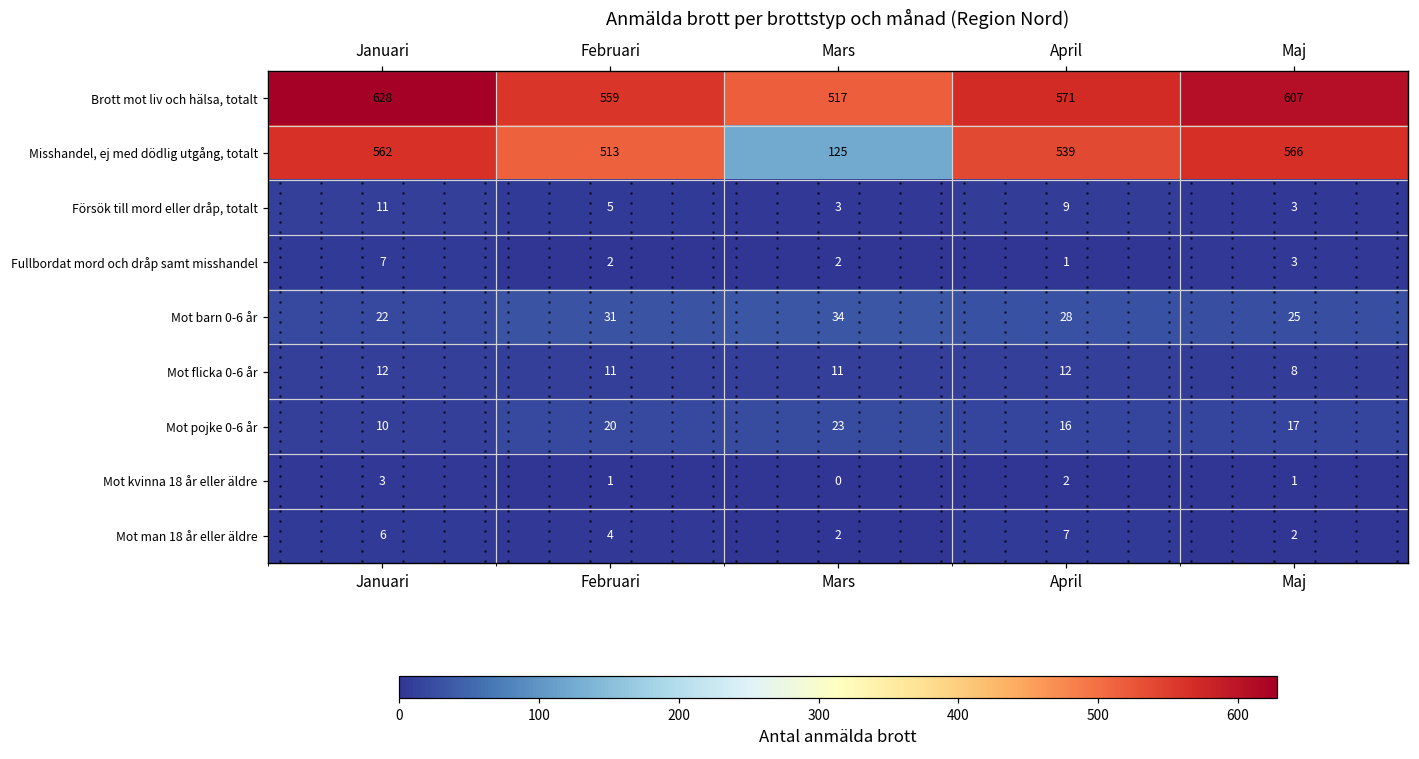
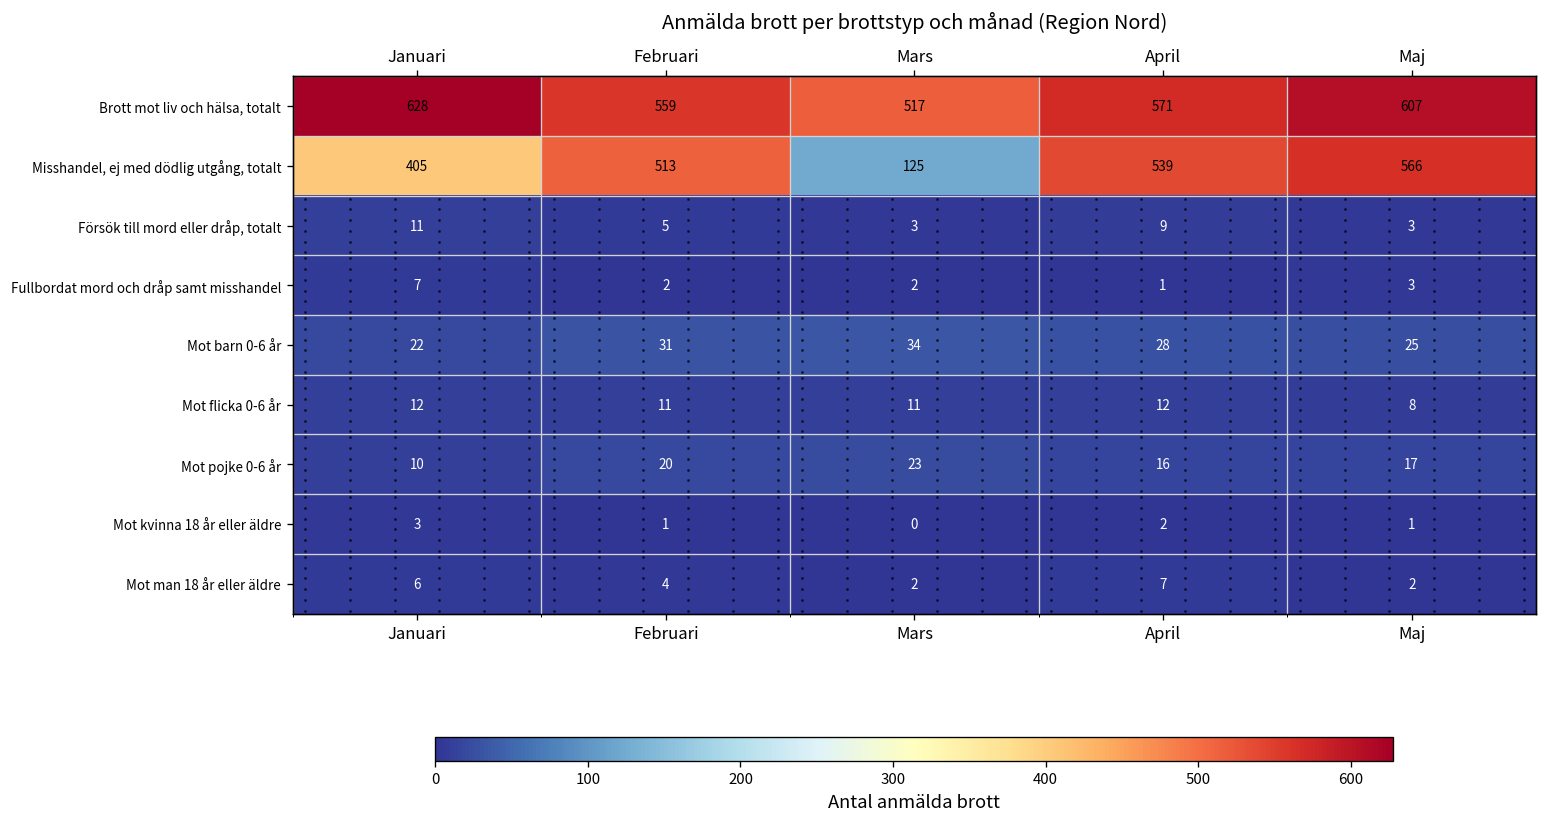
  {
    "Brott mot liv och hälsa, totalt": {
      "Januari": 628,
      "Februari": 559,
      "Mars": 517,
      "April": 571,
      "Maj": 607
    },
    "Misshandel, ej med dödlig utgång, totalt": {
-     "Januari": 562,
+     "Januari": 405,
      "Februari": 513,
      "Mars": 125,
      "April": 539,
      "Maj": 566
    },
    "Försök till mord eller dråp, totalt": {
      "Januari": 11,
      "Februari": 5,
      "Mars": 3,
      "April": 9,
      "Maj": 3
    },
    "Fullbordat mord och dråp samt misshandel": {
      "Januari": 7,
      "Februari": 2,
      "Mars": 2,
      "April": 1,
      "Maj": 3
    },
    "Mot barn 0-6 år": {
      "Januari": 22,
      "Februari": 31,
      "Mars": 34,
      "April": 28,
      "Maj": 25
    },
    "Mot flicka 0-6 år": {
      "Januari": 12,
      "Februari": 11,
      "Mars": 11,
      "April": 12,
      "Maj": 8
    },
    "Mot pojke 0-6 år": {
      "Januari": 10,
      "Februari": 20,
      "Mars": 23,
      "April": 16,
      "Maj": 17
    },
    "Mot kvinna 18 år eller äldre": {
      "Januari": 3,
      "Februari": 1,
      "Mars": 0,
      "April": 2,
      "Maj": 1
    },
    "Mot man 18 år eller äldre": {
      "Januari": 6,
      "Februari": 4,
      "Mars": 2,
      "April": 7,
      "Maj": 2
    }
  }
